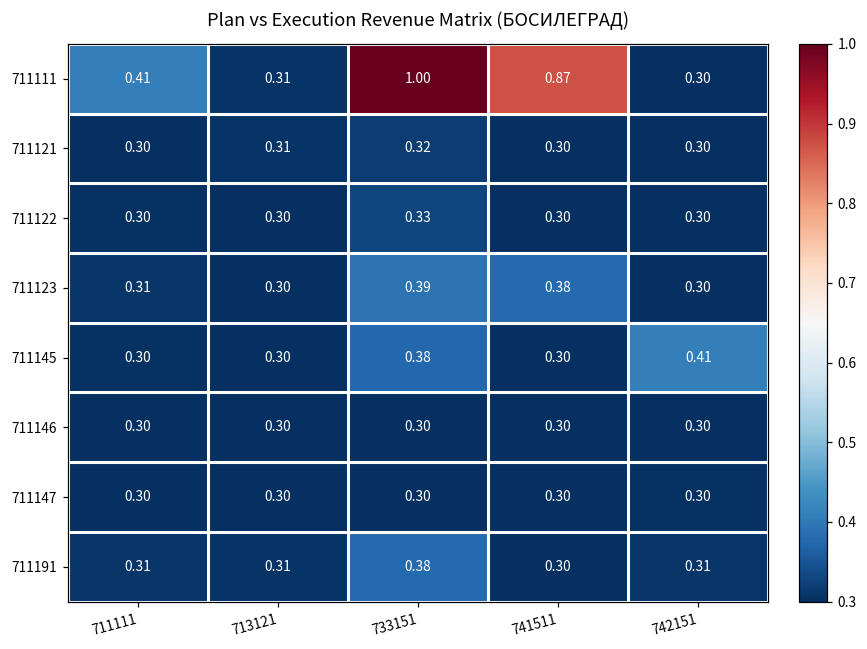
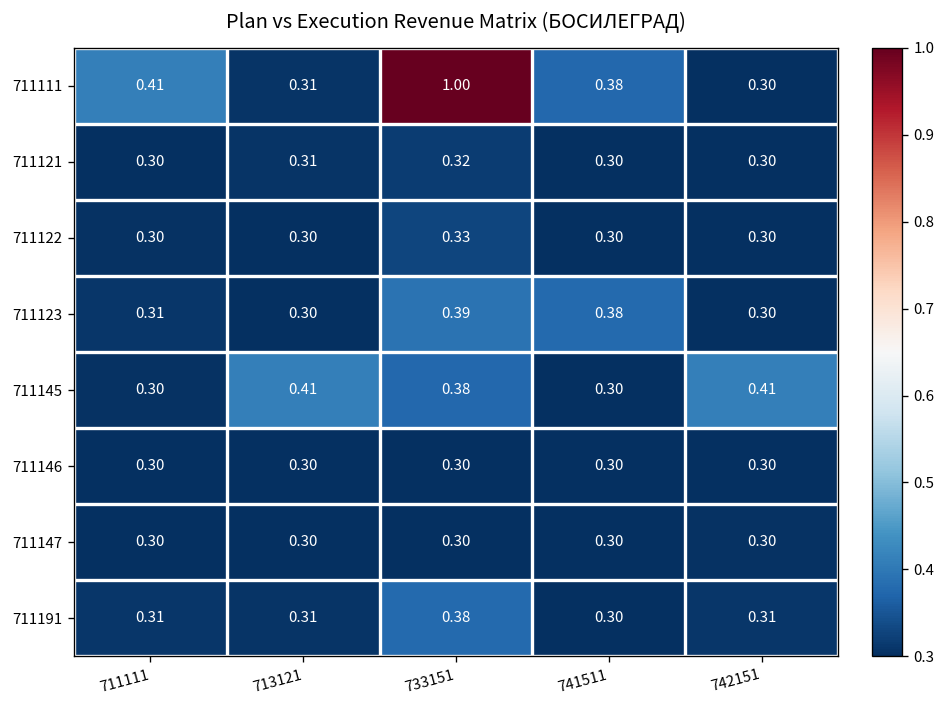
  {
    "711111": {
      "711111": 0.41,
      "713121": 0.31,
      "733151": 1.00,
-     "741511": 0.87,
+     "741511": 0.38,
      "742151": 0.30
    },
    "711121": {
      "711111": 0.30,
      "713121": 0.31,
      "733151": 0.32,
      "741511": 0.30,
      "742151": 0.30
    },
    "711122": {
      "711111": 0.30,
      "713121": 0.30,
      "733151": 0.33,
      "741511": 0.30,
      "742151": 0.30
    },
    "711123": {
      "711111": 0.31,
      "713121": 0.30,
      "733151": 0.39,
      "741511": 0.38,
      "742151": 0.30
    },
    "711145": {
      "711111": 0.30,
-     "713121": 0.30,
+     "713121": 0.41,
      "733151": 0.38,
      "741511": 0.30,
      "742151": 0.41
    },
    "711146": {
      "711111": 0.30,
      "713121": 0.30,
      "733151": 0.30,
      "741511": 0.30,
      "742151": 0.30
    },
    "711147": {
      "711111": 0.30,
      "713121": 0.30,
      "733151": 0.30,
      "741511": 0.30,
      "742151": 0.30
    },
    "711191": {
      "711111": 0.31,
      "713121": 0.31,
      "733151": 0.38,
      "741511": 0.30,
      "742151": 0.31
    }
  }
